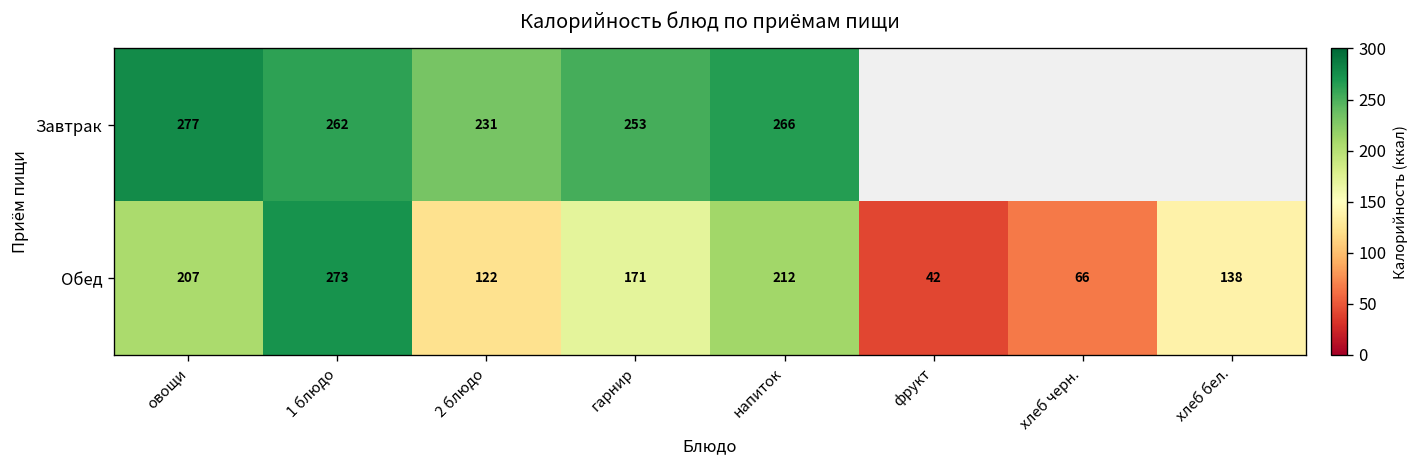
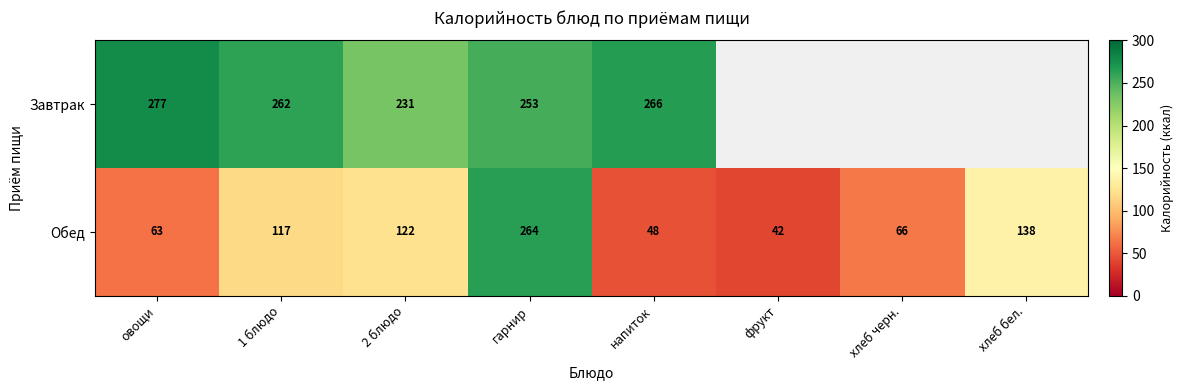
  {
    "Завтрак": {
      "овощи": 277,
      "1 блюдо": 262,
      "2 блюдо": 231,
      "гарнир": 253,
      "напиток": 266
    },
    "Обед": {
-     "овощи": 207,
-     "1 блюдо": 273,
+     "овощи": 63,
+     "1 блюдо": 117,
      "2 блюдо": 122,
-     "гарнир": 171,
-     "напиток": 212,
+     "гарнир": 264,
+     "напиток": 48,
      "фрукт": 42,
      "хлеб черн.": 66,
      "хлеб бел.": 138
    }
  }
